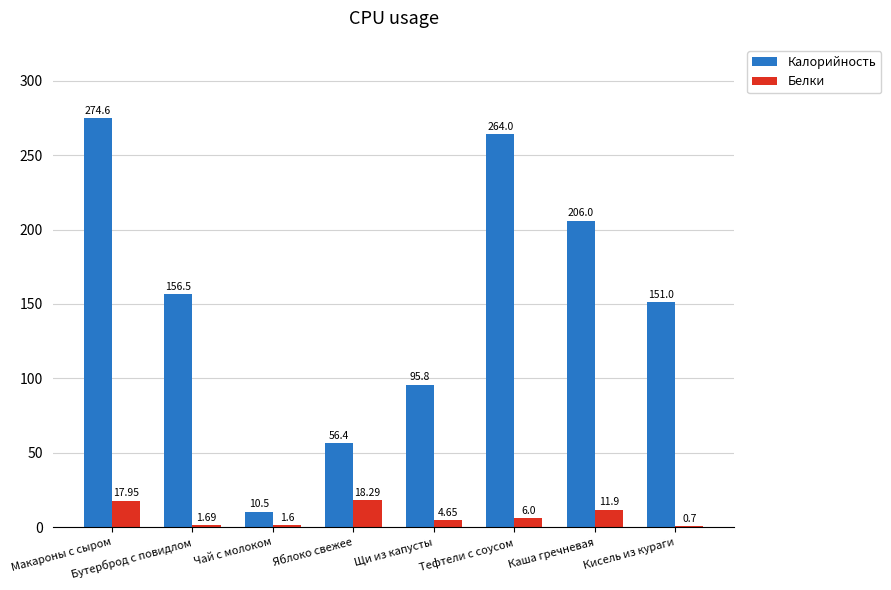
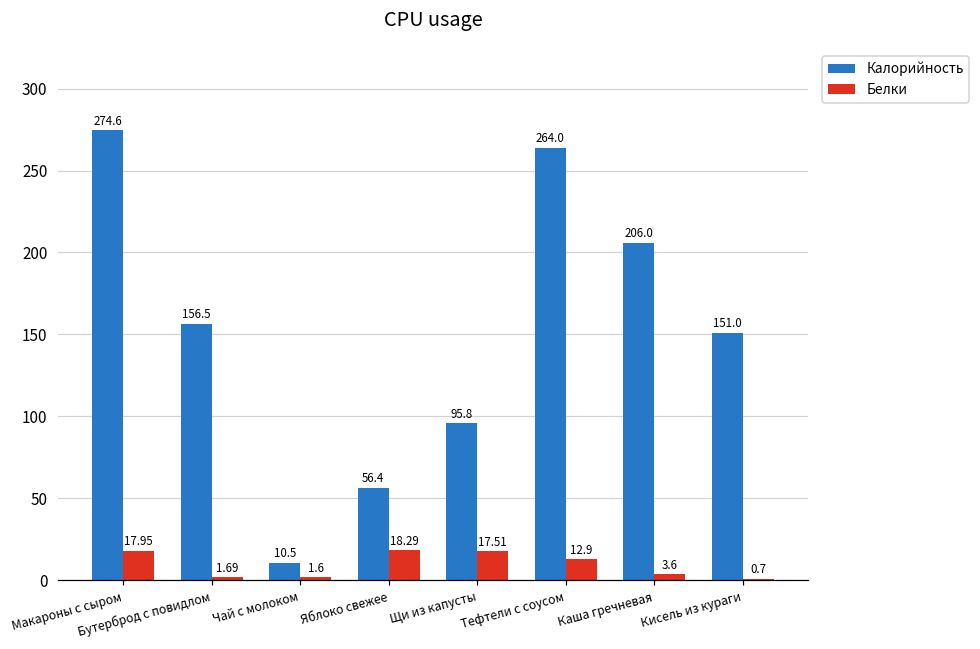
  {
    "Калорийность": {
      "Макароны с сыром": 274.6,
      "Бутерброд с повидлом": 156.5,
      "Чай с молоком": 10.5,
      "Яблоко свежее": 56.4,
      "Щи из капусты": 95.8,
      "Тефтели с соусом": 264.0,
      "Каша гречневая": 206.0,
      "Кисель из кураги": 151.0
    },
    "Белки": {
      "Макароны с сыром": 17.95,
      "Бутерброд с повидлом": 1.69,
      "Чай с молоком": 1.6,
      "Яблоко свежее": 18.29,
-     "Щи из капусты": 4.65,
-     "Тефтели с соусом": 6.0,
-     "Каша гречневая": 11.9,
+     "Щи из капусты": 17.51,
+     "Тефтели с соусом": 12.9,
+     "Каша гречневая": 3.6,
      "Кисель из кураги": 0.7
    }
  }
